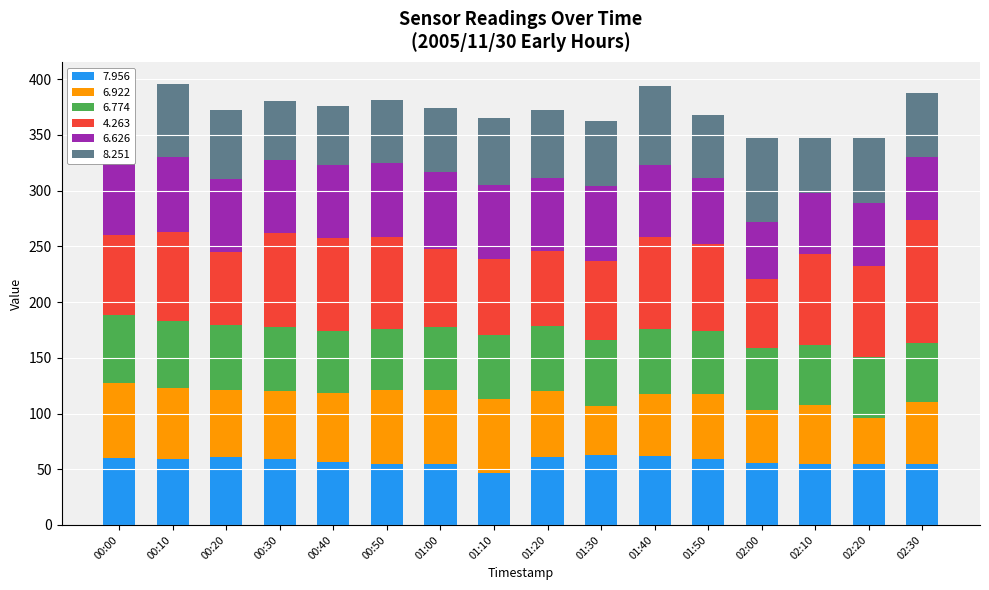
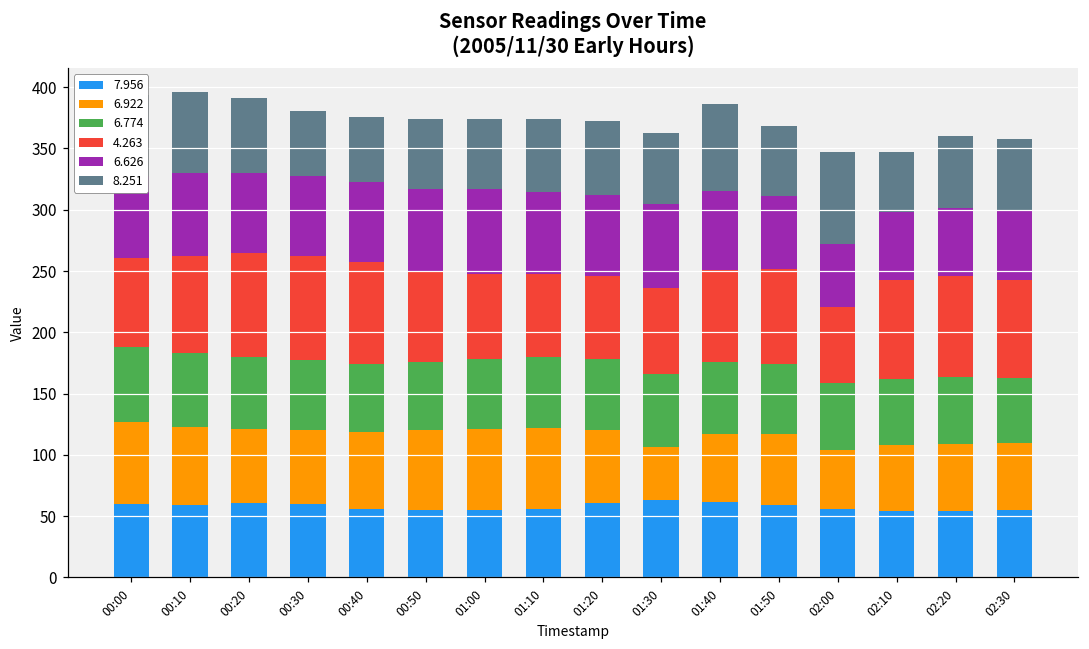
  {
    "7.956": {
      "00:00": 60,
      "00:10": 59,
      "00:20": 61,
      "00:30": 60,
      "00:40": 56,
      "00:50": 55,
      "01:00": 55,
-     "01:10": 47,
+     "01:10": 56,
      "01:20": 61,
      "01:30": 63,
      "01:40": 62,
      "01:50": 59,
      "02:00": 56,
      "02:10": 55,
      "02:20": 55,
      "02:30": 55
    },
    "6.922": {
      "00:00": 67,
      "00:10": 63,
      "00:20": 60,
      "00:30": 61,
      "00:40": 62,
      "00:50": 66,
      "01:00": 66,
      "01:10": 66,
      "01:20": 60,
      "01:30": 43,
      "01:40": 56,
      "01:50": 58,
      "02:00": 48,
      "02:10": 54,
-     "02:20": 42,
+     "02:20": 55,
      "02:30": 55
    },
    "6.774": {
      "00:00": 61,
      "00:10": 60,
      "00:20": 59,
      "00:30": 57,
      "00:40": 56,
      "00:50": 55,
      "01:00": 57,
      "01:10": 58,
      "01:20": 58,
      "01:30": 60,
      "01:40": 59,
      "01:50": 57,
      "02:00": 55,
      "02:10": 53,
      "02:20": 54,
      "02:30": 53
    },
    "4.263": {
      "00:00": 72,
      "00:10": 80,
-     "00:20": 65,
+     "00:20": 85,
      "00:30": 85,
      "00:40": 83,
-     "00:50": 82,
+     "00:50": 74,
      "01:00": 70,
      "01:10": 68,
      "01:20": 67,
      "01:30": 70,
-     "01:40": 83,
+     "01:40": 75,
      "01:50": 78,
      "02:00": 62,
      "02:10": 81,
      "02:20": 82,
-     "02:30": 110
+     "02:30": 80
    },
    "6.626": {
      "00:10": 67,
      "00:20": 65,
      "00:30": 65,
      "00:40": 65,
      "00:50": 67,
      "01:00": 69,
      "01:10": 67,
      "01:20": 66,
      "01:30": 68,
      "01:40": 65,
      "01:50": 59,
      "02:00": 52,
      "02:10": 55,
      "02:20": 56,
      "02:30": 57
    },
    "8.251": {
      "00:10": 66,
      "00:20": 62,
      "00:30": 53,
      "00:40": 53,
      "00:50": 57,
      "01:00": 58,
      "01:10": 60,
      "01:20": 61,
      "01:30": 58,
      "01:40": 71,
      "01:50": 57,
      "02:00": 75,
      "02:10": 49,
      "02:20": 59,
      "02:30": 58
    }
  }
